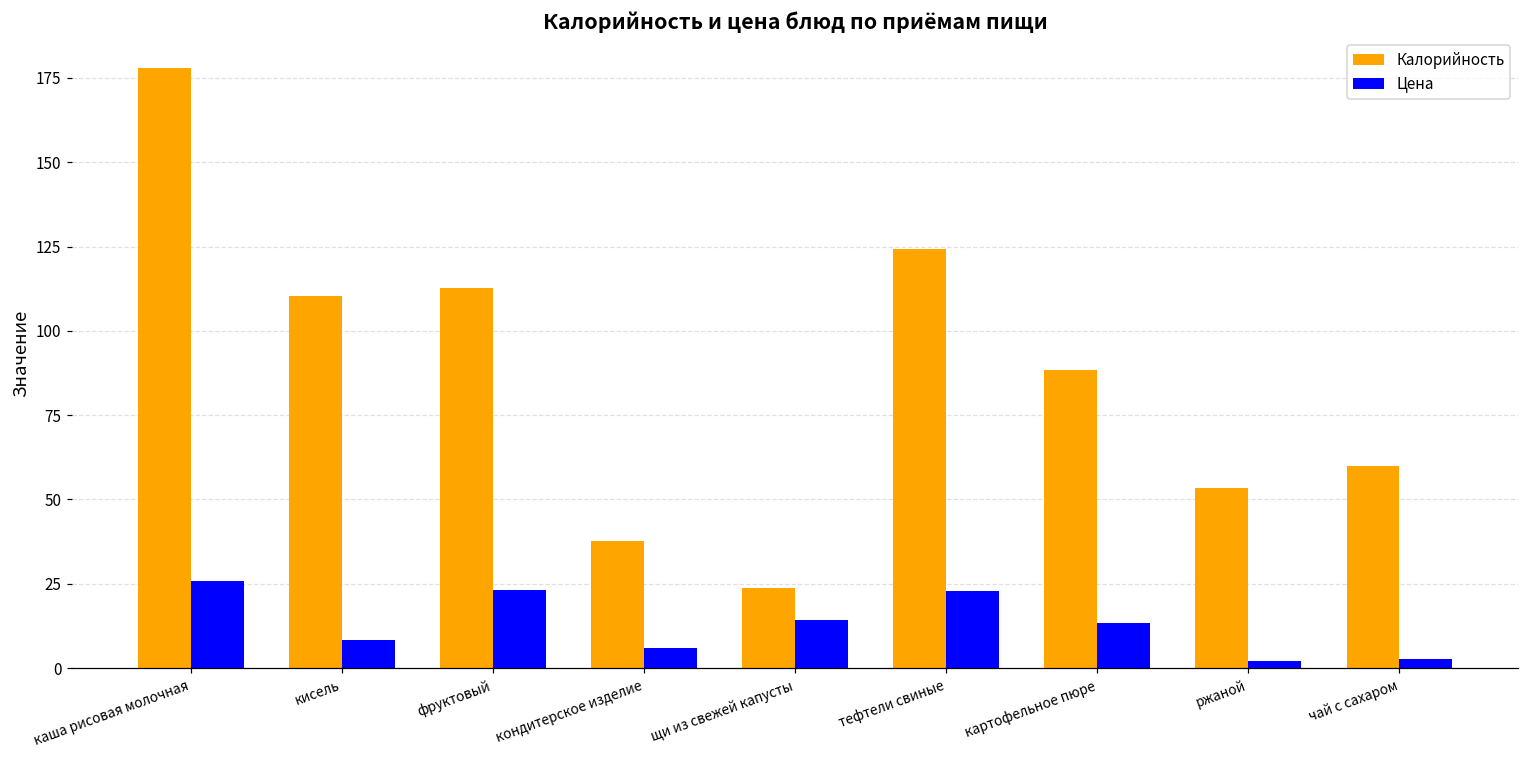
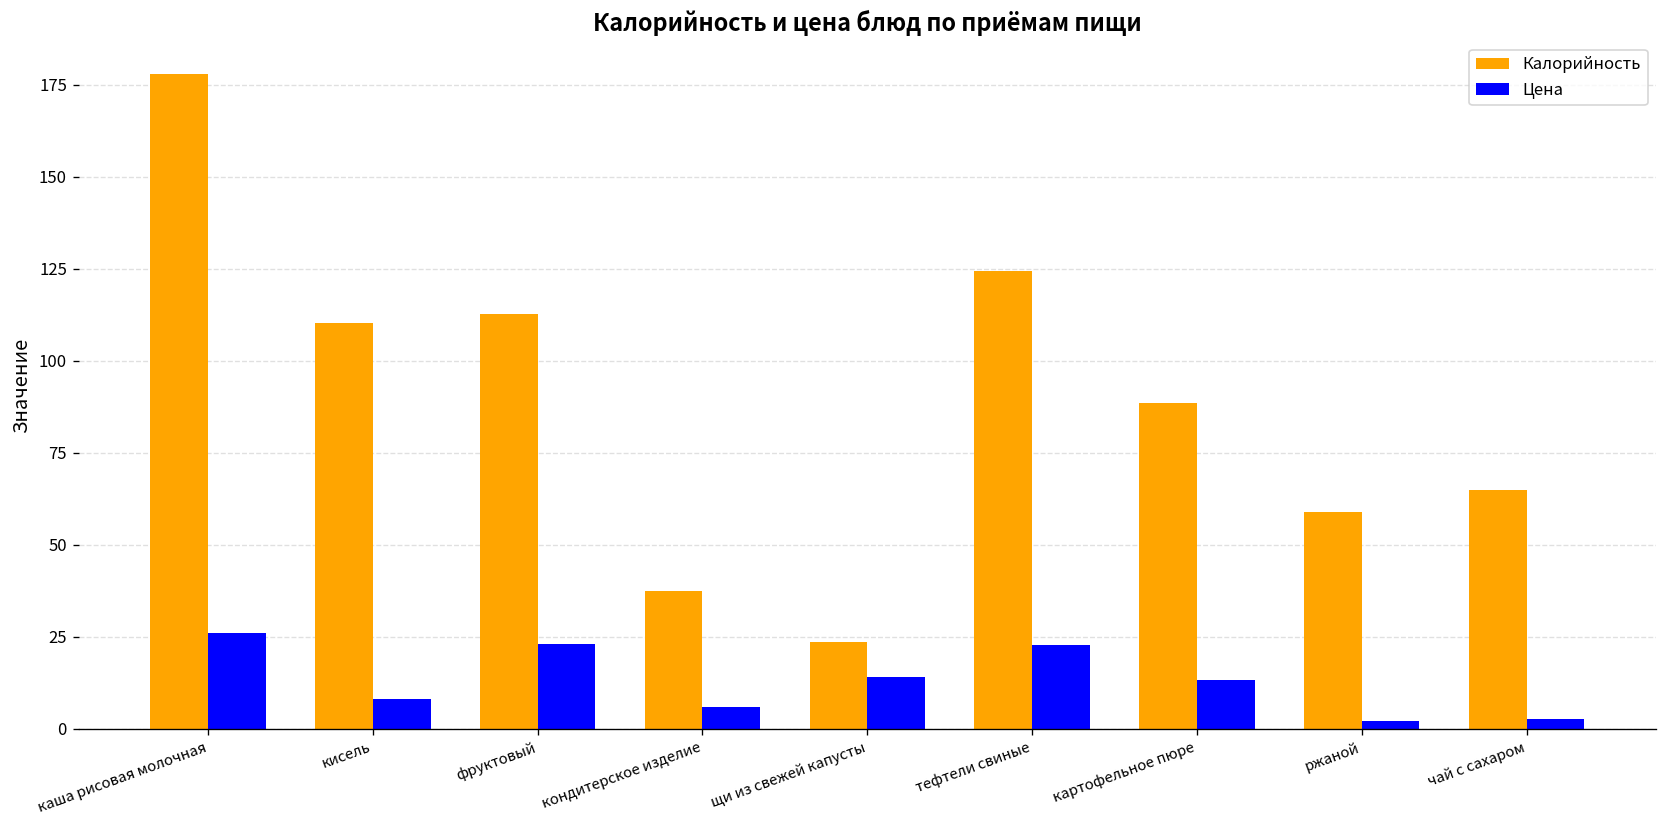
  {
    "Калорийность": {
      "каша рисовая молочная": 178,
      "кисель": 110,
      "фруктовый": 113,
      "кондитерское изделие": 38,
      "щи из свежей капусты": 24,
      "тефтели свиные": 124,
      "картофельное пюре": 89,
-     "ржаной": 53,
-     "чай с сахаром": 60
+     "ржаной": 59,
+     "чай с сахаром": 65
    },
    "Цена": {
      "каша рисовая молочная": 26,
      "кисель": 8,
      "фруктовый": 23,
      "кондитерское изделие": 6,
      "щи из свежей капусты": 14,
      "тефтели свиные": 23,
      "картофельное пюре": 13,
      "ржаной": 2,
      "чай с сахаром": 3
    }
  }
